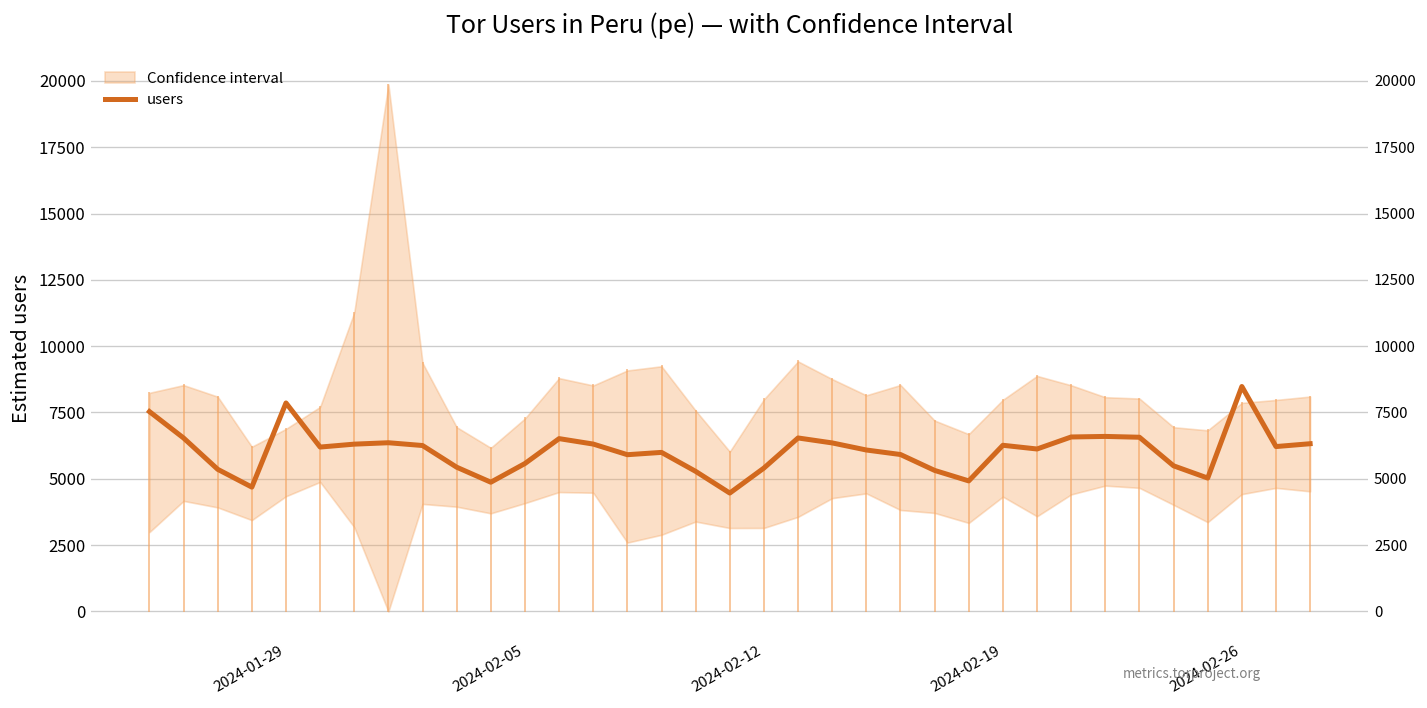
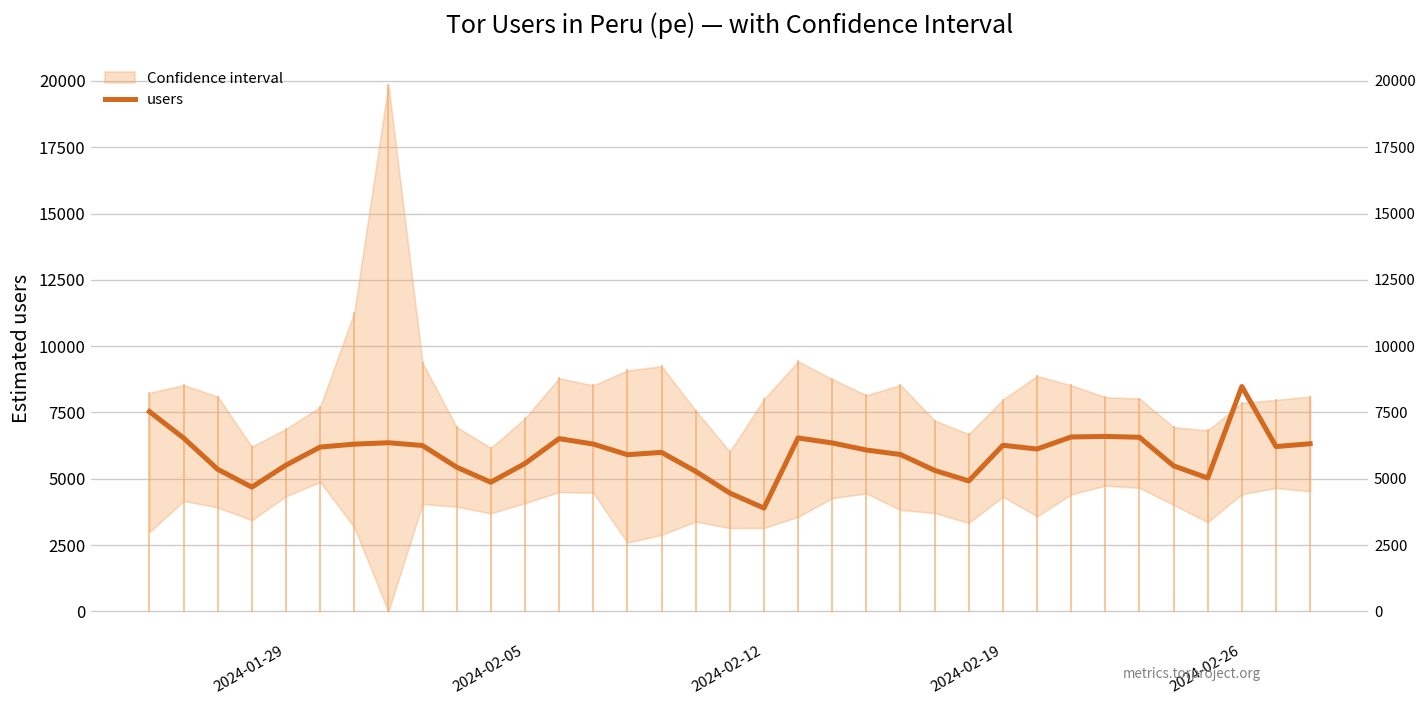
  {
    "users": {
-     "2024-01-29": 7900,
+     "2024-01-29": 5500,
      "2024-02-05": 5600,
-     "2024-02-12": 5400,
+     "2024-02-12": 3900,
      "2024-02-19": 6300,
      "2024-02-26": 8500
    }
  }
